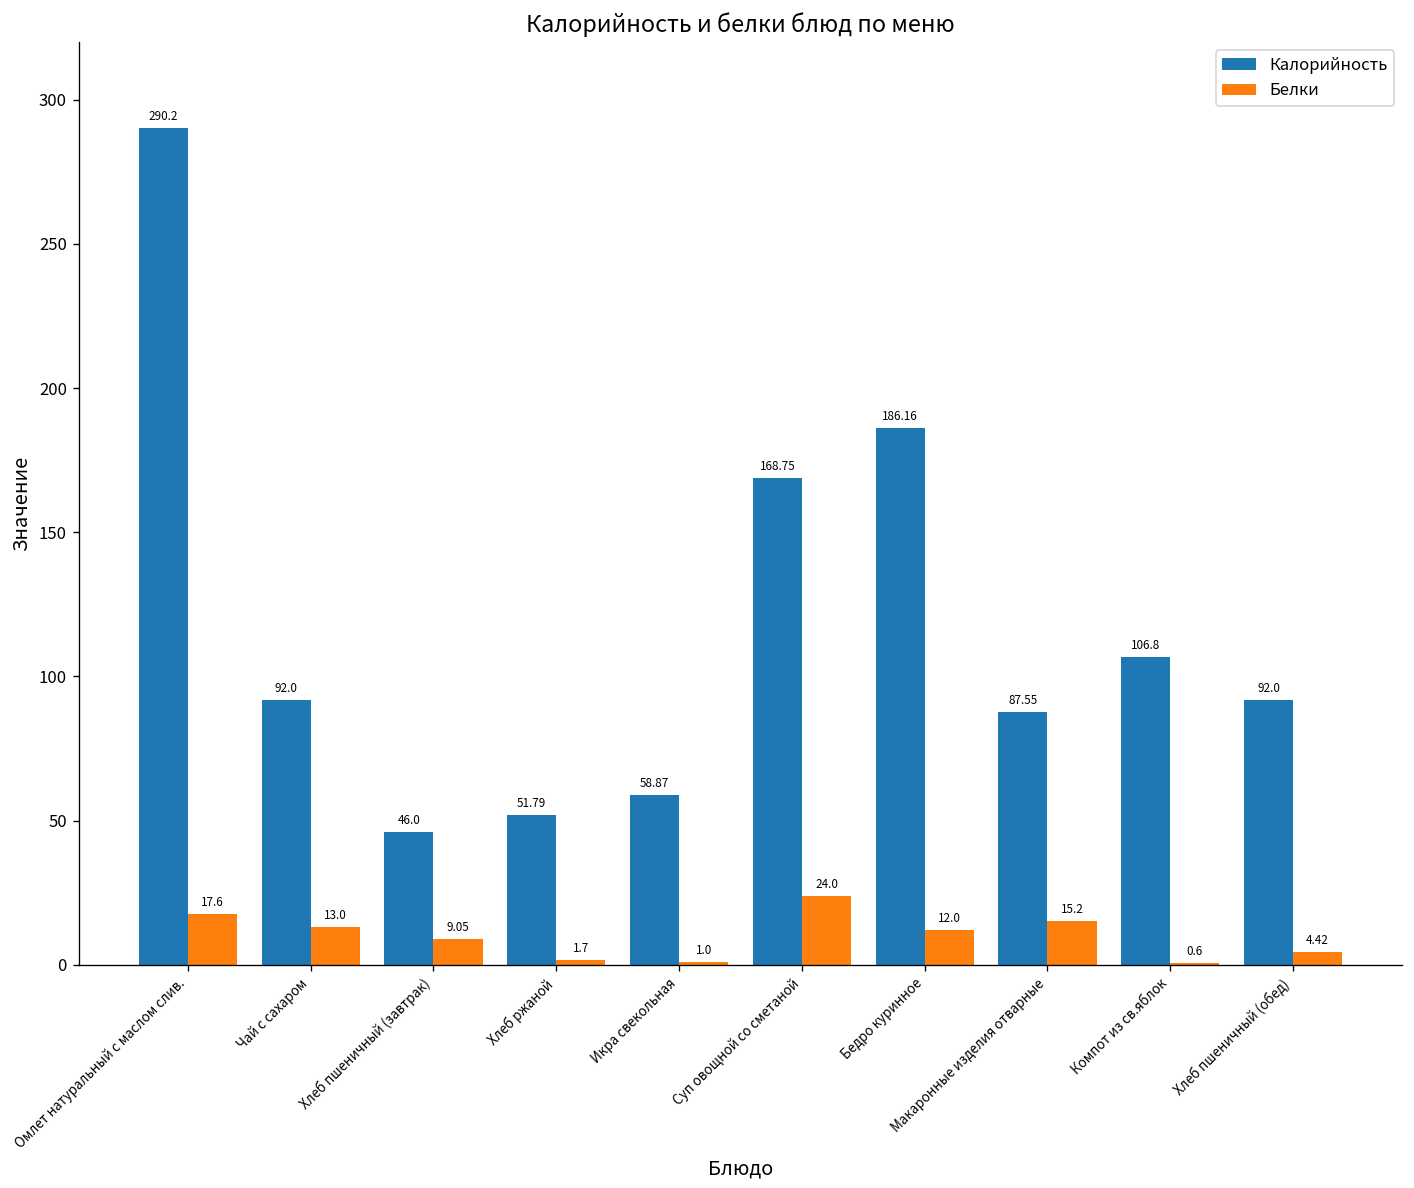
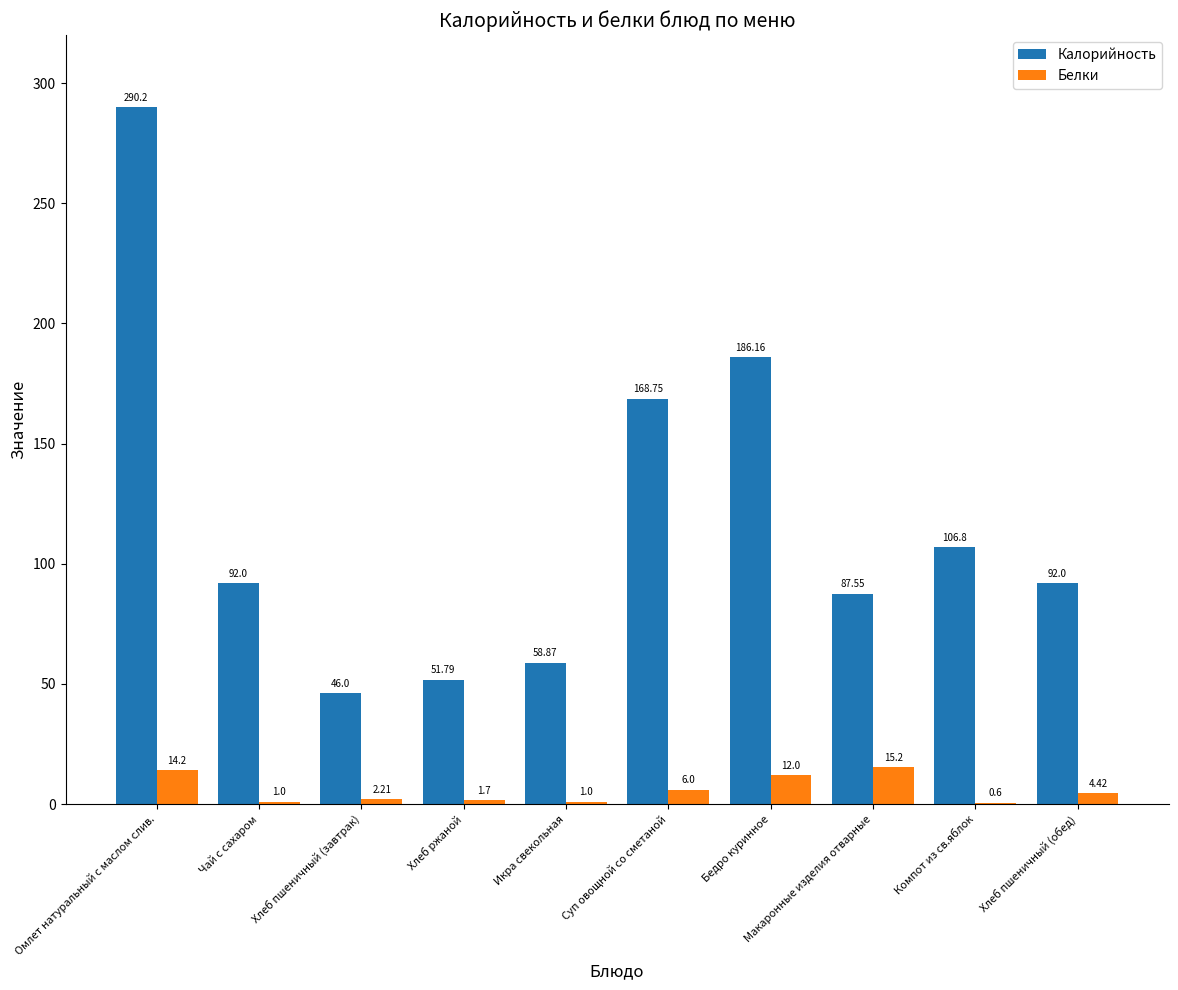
  {
    "Калорийность": {
      "Омлет натуральный с маслом слив.": 290.2,
      "Чай с сахаром": 92.0,
      "Хлеб пшеничный (завтрак)": 46.0,
      "Хлеб ржаной": 51.79,
      "Икра свекольная": 58.87,
      "Суп овощной со сметаной": 168.75,
      "Бедро куринное": 186.16,
      "Макаронные изделия отварные": 87.55,
      "Компот из св.яблок": 106.8,
      "Хлеб пшеничный (обед)": 92.0
    },
    "Белки": {
-     "Омлет натуральный с маслом слив.": 17.6,
-     "Чай с сахаром": 13.0,
-     "Хлеб пшеничный (завтрак)": 9.05,
+     "Омлет натуральный с маслом слив.": 14.2,
+     "Чай с сахаром": 1.0,
+     "Хлеб пшеничный (завтрак)": 2.21,
      "Хлеб ржаной": 1.7,
      "Икра свекольная": 1.0,
-     "Суп овощной со сметаной": 24.0,
+     "Суп овощной со сметаной": 6.0,
      "Бедро куринное": 12.0,
      "Макаронные изделия отварные": 15.2,
      "Компот из св.яблок": 0.6,
      "Хлеб пшеничный (обед)": 4.42
    }
  }
